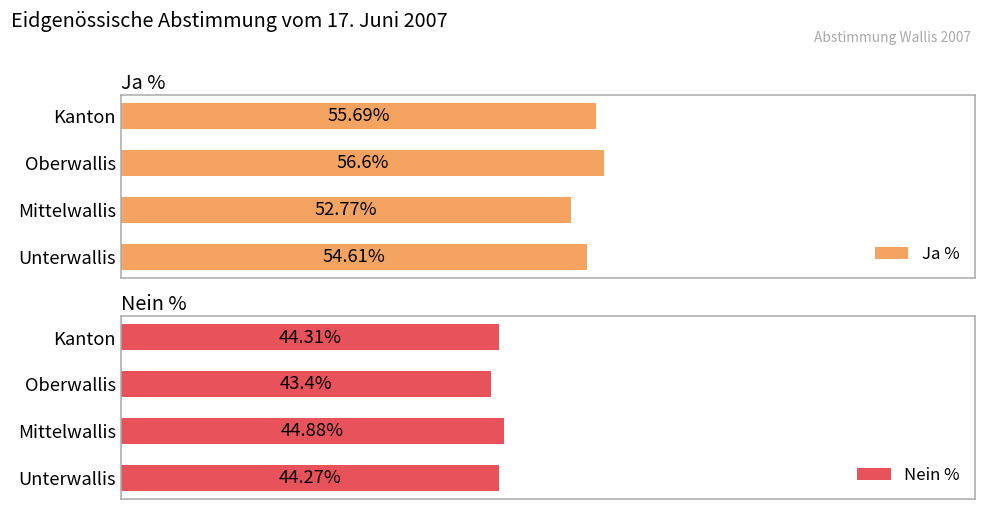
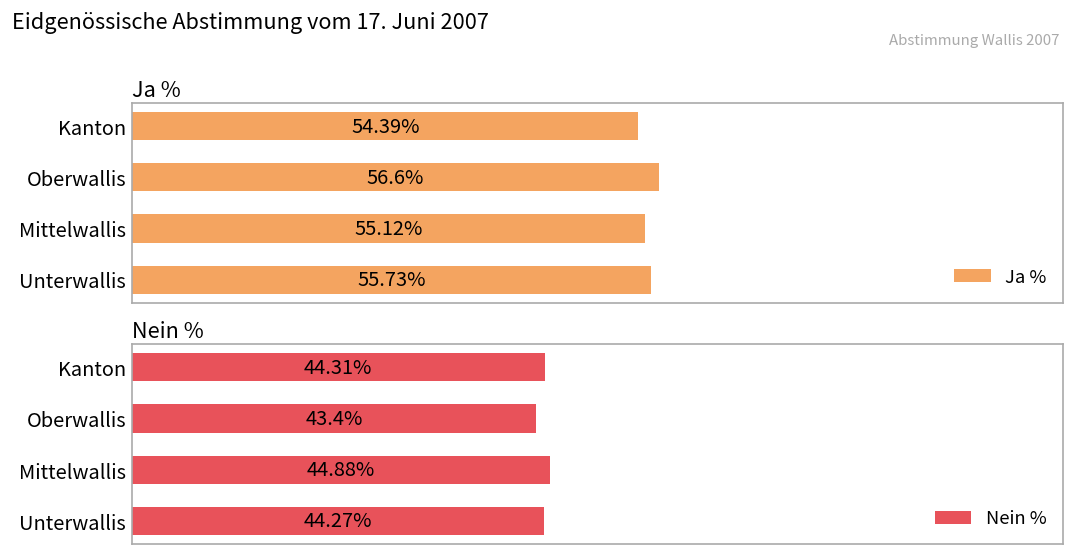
  {
    "Ja %": {
-     "Kanton": "55.69%",
+     "Kanton": "54.39%",
      "Oberwallis": "56.6%",
-     "Mittelwallis": "52.77%",
-     "Unterwallis": "54.61%"
+     "Mittelwallis": "55.12%",
+     "Unterwallis": "55.73%"
    },
    "Nein %": {
      "Kanton": "44.31%",
      "Oberwallis": "43.4%",
      "Mittelwallis": "44.88%",
      "Unterwallis": "44.27%"
    }
  }
